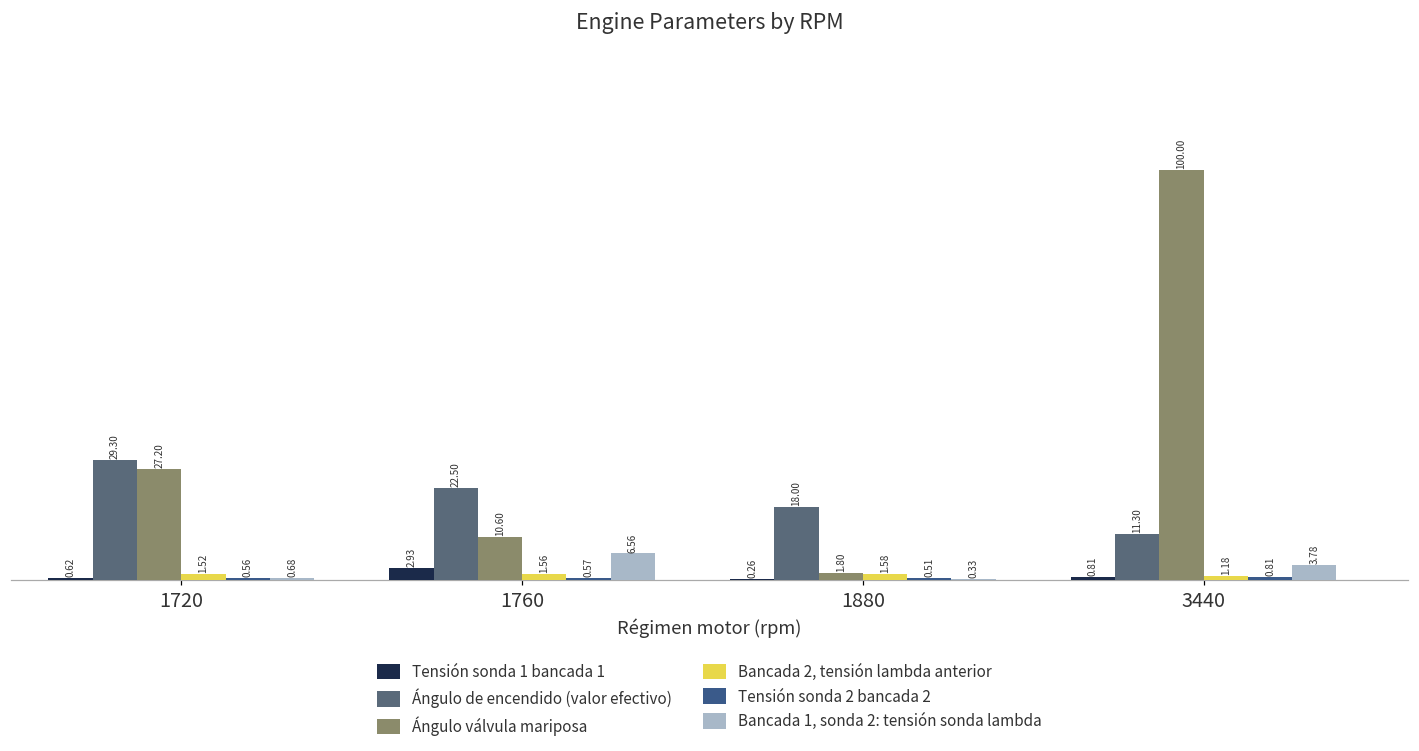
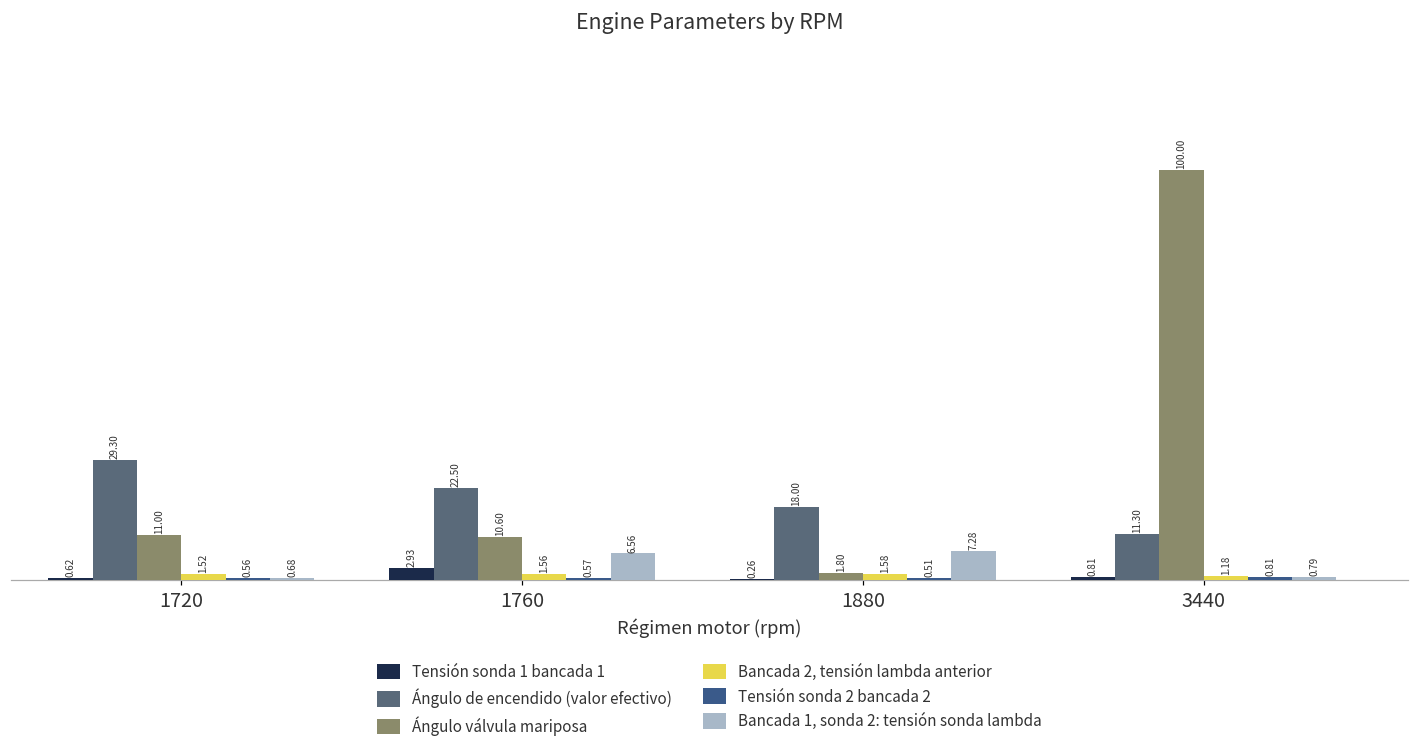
  {
    "Tensión sonda 1 bancada 1": {
      "1720": 0.62,
      "1760": 2.93,
      "1880": 0.26,
      "3440": 0.81
    },
    "Ángulo válvula mariposa": {
-     "1720": 27.20,
+     "1720": 11.00,
      "1760": 10.60,
      "1880": 1.80,
      "3440": 100.00
    },
    "Bancada 2, tensión lambda anterior": {
      "1720": 1.52,
      "1760": 1.56,
      "1880": 1.58,
      "3440": 1.18
    },
    "Bancada 1, sonda 2: tensión sonda lambda": {
      "1720": 0.68,
      "1760": 6.56,
-     "1880": 0.33,
-     "3440": 3.78
+     "1880": 7.28,
+     "3440": 0.79
    }
  }
